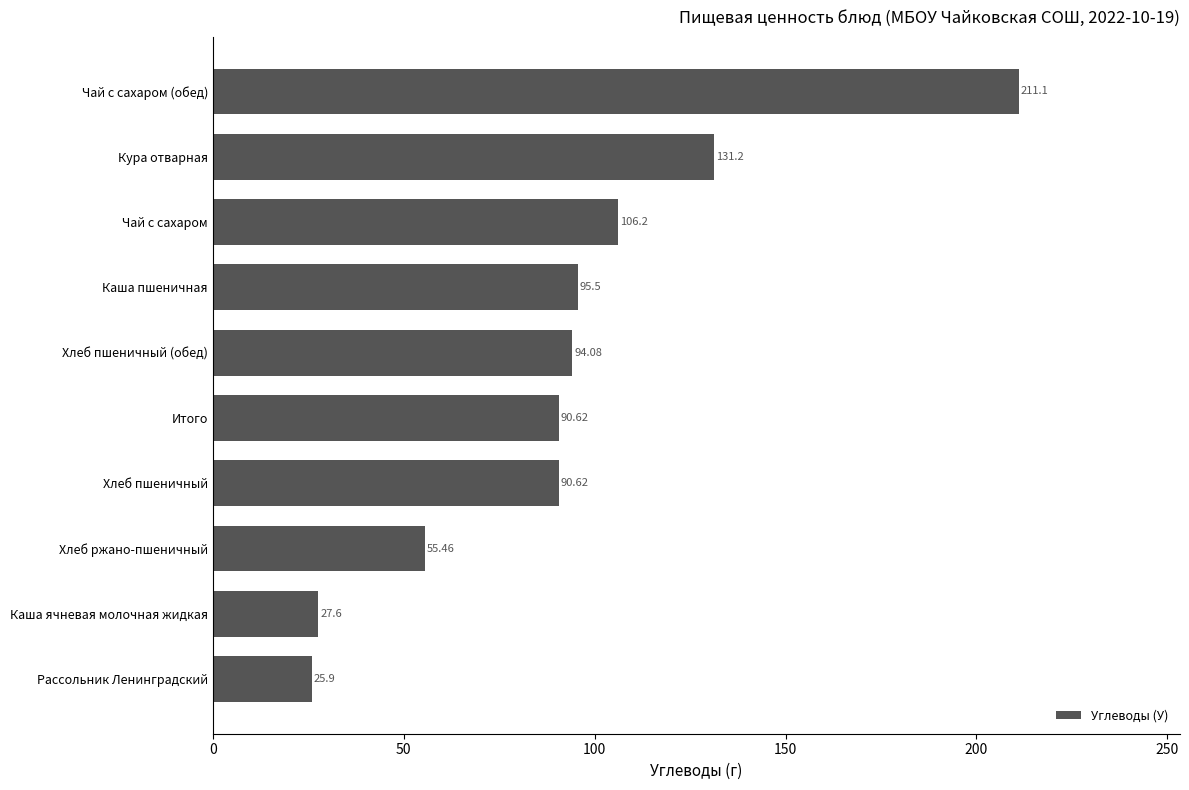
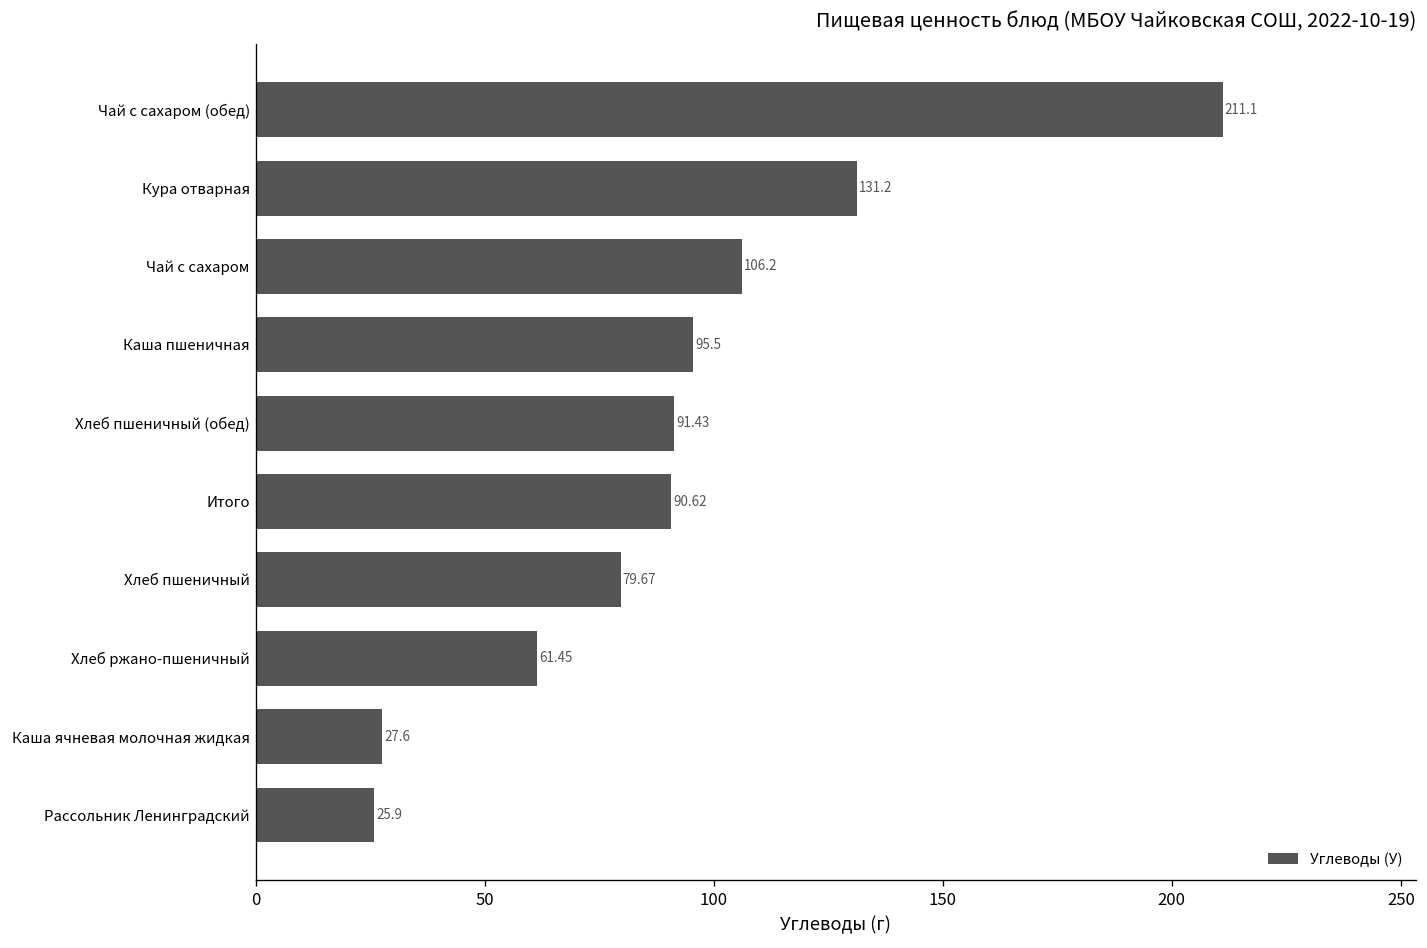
  {
    "Чай с сахаром (обед)": 211.1,
    "Кура отварная": 131.2,
    "Чай с сахаром": 106.2,
    "Каша пшеничная": 95.5,
-   "Хлеб пшеничный (обед)": 94.08,
+   "Хлеб пшеничный (обед)": 91.43,
    "Итого": 90.62,
-   "Хлеб пшеничный": 90.62,
-   "Хлеб ржано-пшеничный": 55.46,
+   "Хлеб пшеничный": 79.67,
+   "Хлеб ржано-пшеничный": 61.45,
    "Каша ячневая молочная жидкая": 27.6,
    "Рассольник Ленинградский": 25.9
  }
